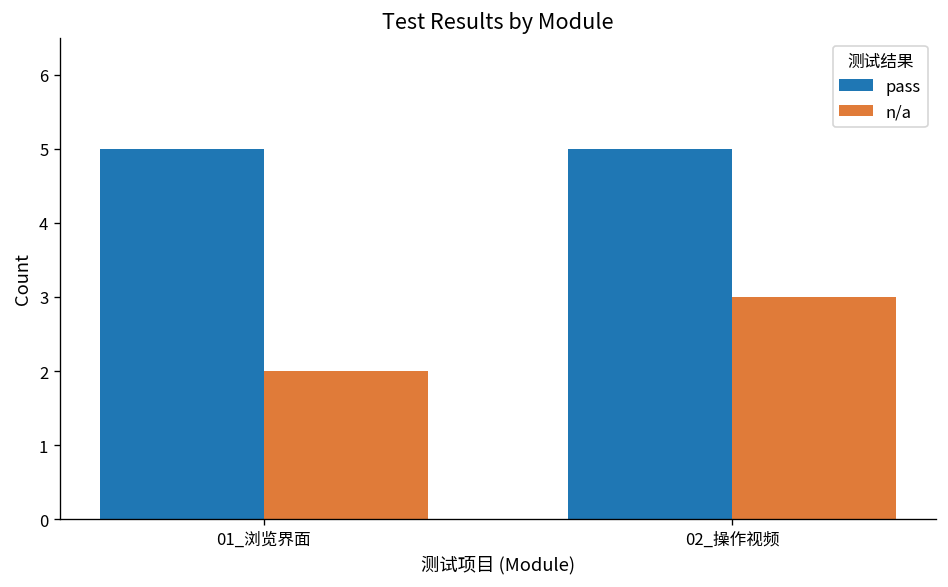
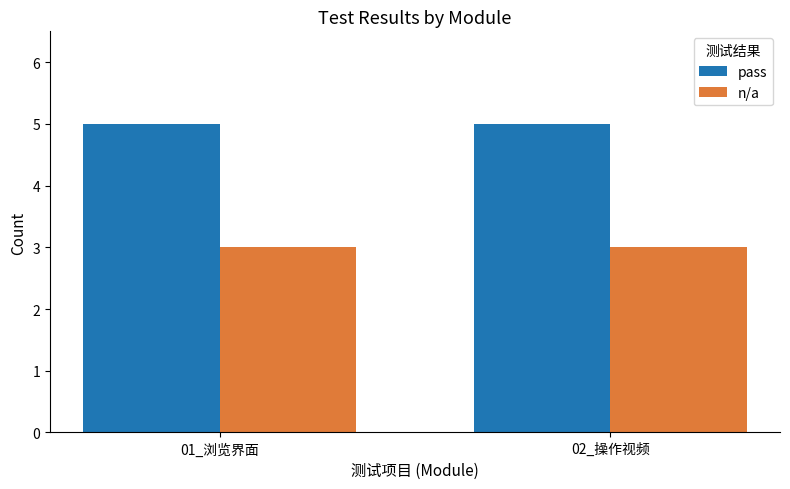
  {
    "pass": {
      "01_浏览界面": 5,
      "02_操作视频": 5
    },
    "n/a": {
-     "01_浏览界面": 2,
+     "01_浏览界面": 3,
      "02_操作视频": 3
    }
  }
